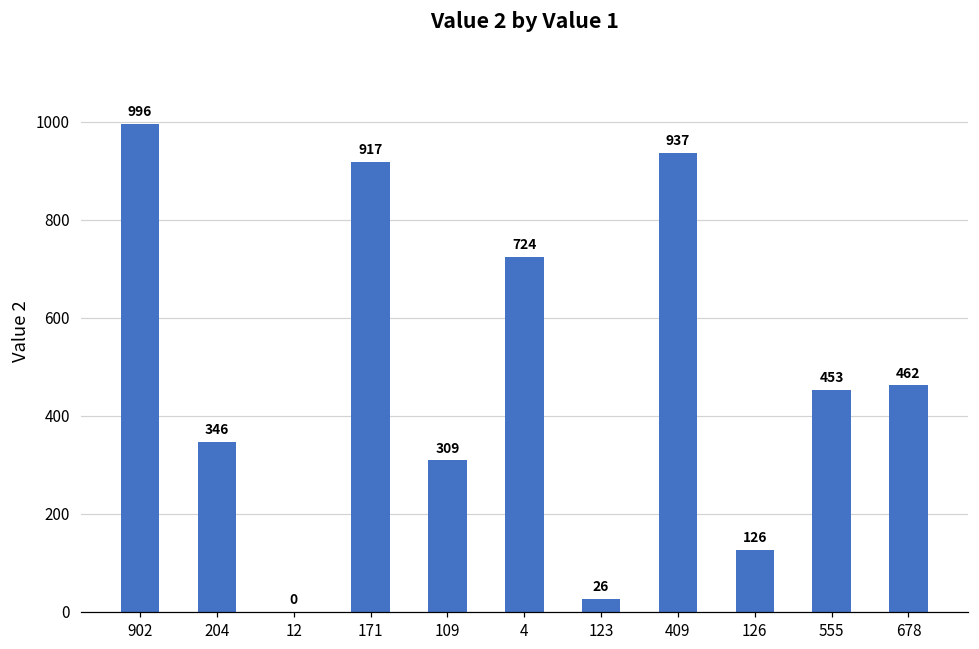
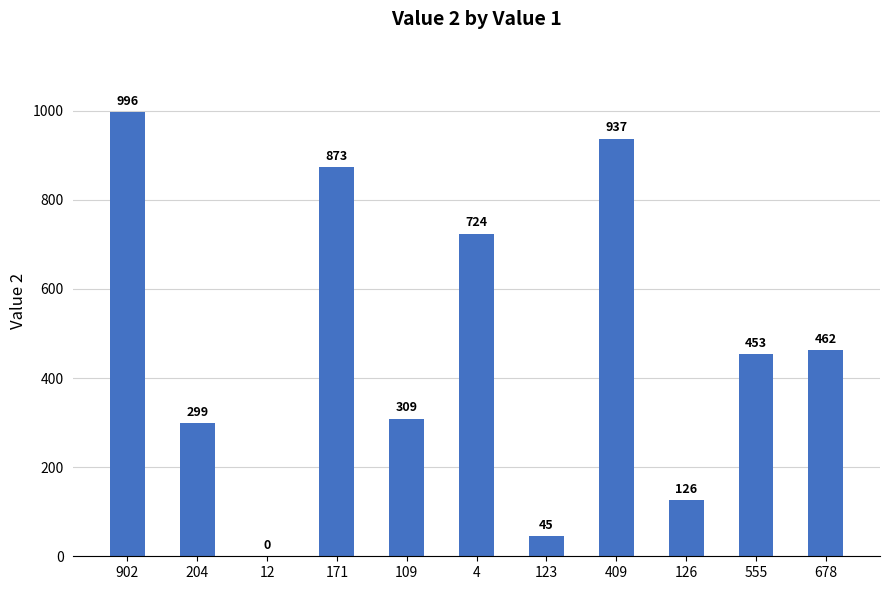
  {
    "902": 996,
-   "204": 346,
+   "204": 299,
    "12": 0,
-   "171": 917,
+   "171": 873,
    "109": 309,
    "4": 724,
-   "123": 26,
+   "123": 45,
    "409": 937,
    "126": 126,
    "555": 453,
    "678": 462
  }
